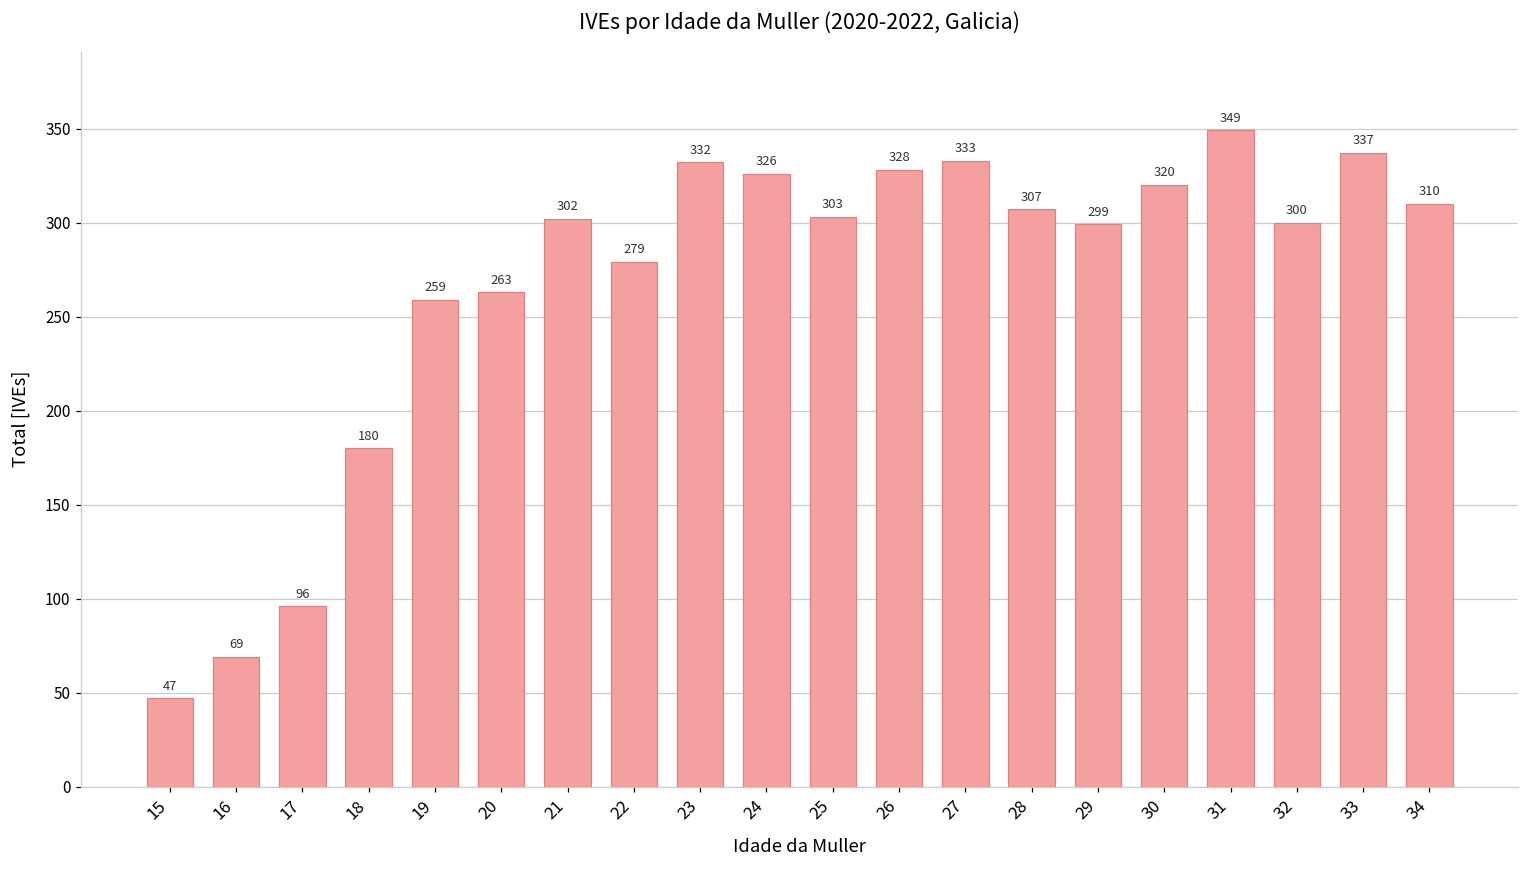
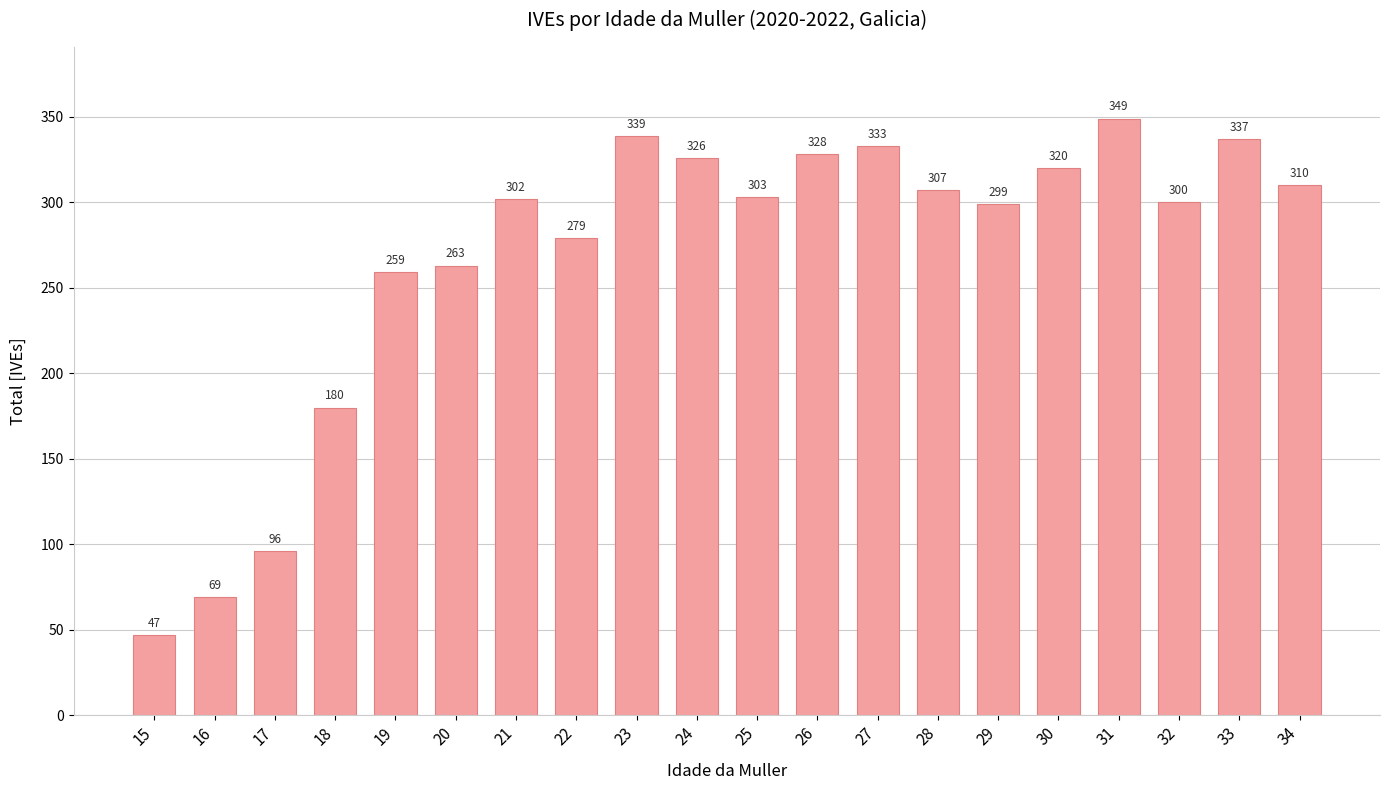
  {
    "15": 47,
    "16": 69,
    "17": 96,
    "18": 180,
    "19": 259,
    "20": 263,
    "21": 302,
    "22": 279,
-   "23": 332,
+   "23": 339,
    "24": 326,
    "25": 303,
    "26": 328,
    "27": 333,
    "28": 307,
    "29": 299,
    "30": 320,
    "31": 349,
    "32": 300,
    "33": 337,
    "34": 310
  }
